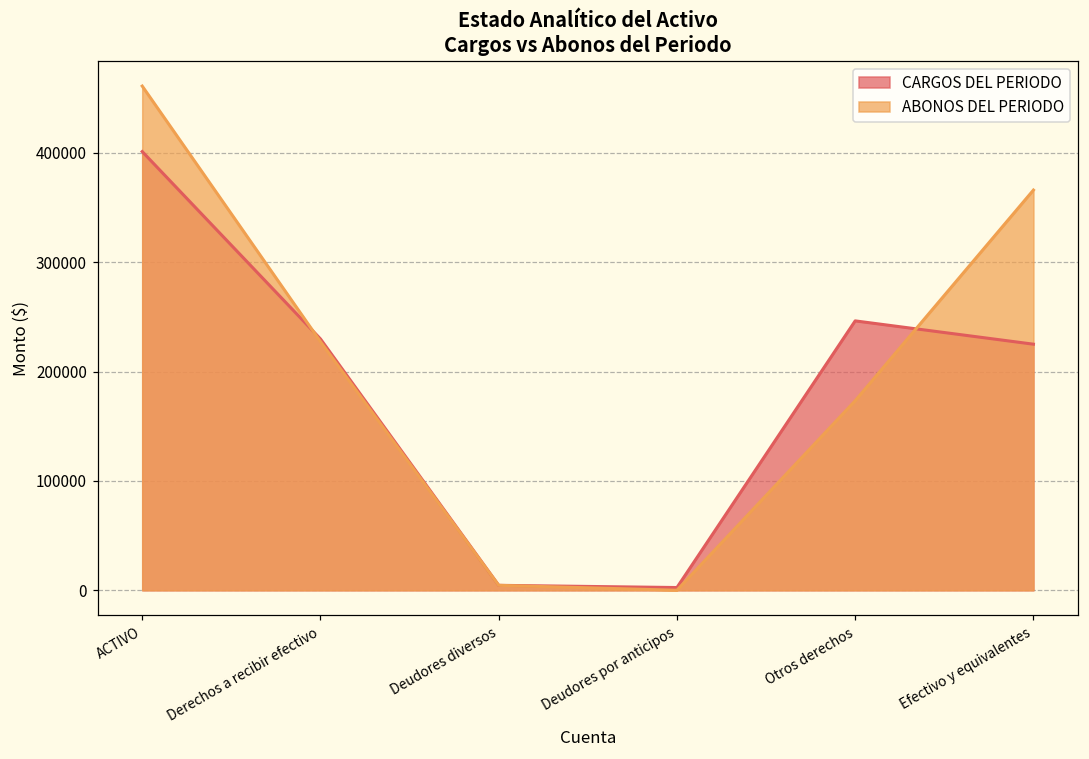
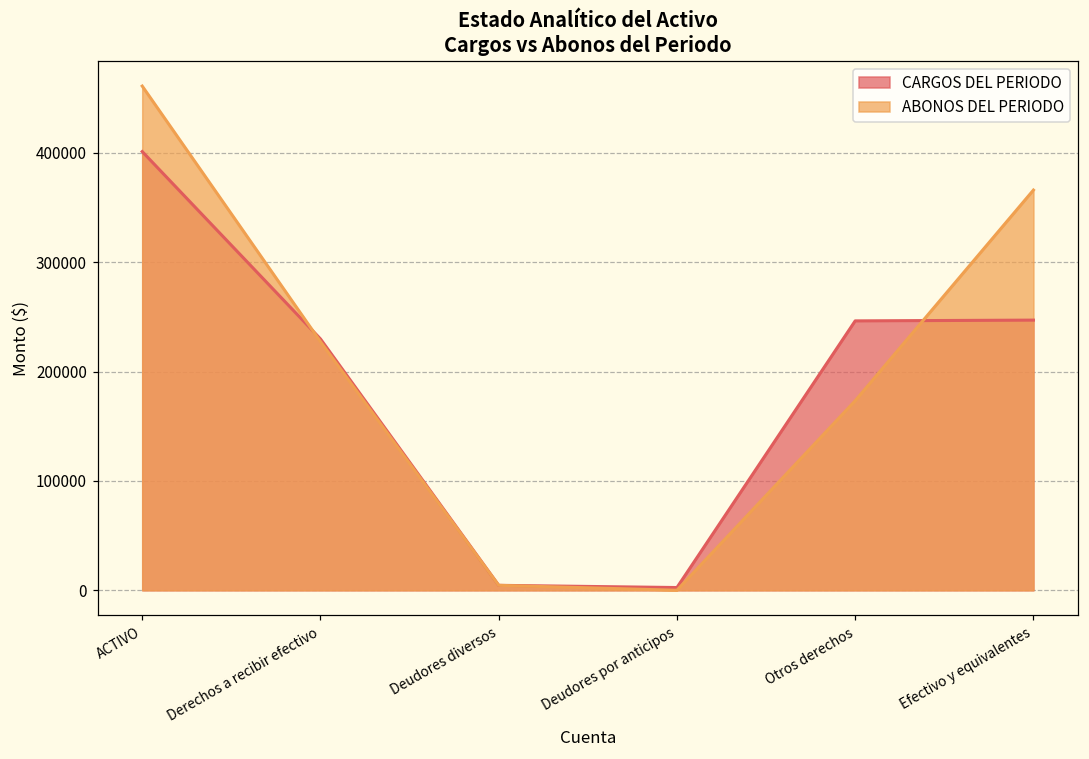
  {
    "CARGOS DEL PERIODO": {
      "ACTIVO": 400000,
      "Otros derechos": 250000,
-     "Efectivo y equivalentes": 230000
+     "Efectivo y equivalentes": 250000
    },
    "ABONOS DEL PERIODO": {
      "ACTIVO": 460000,
      "Otros derechos": 170000,
      "Efectivo y equivalentes": 370000
    }
  }
